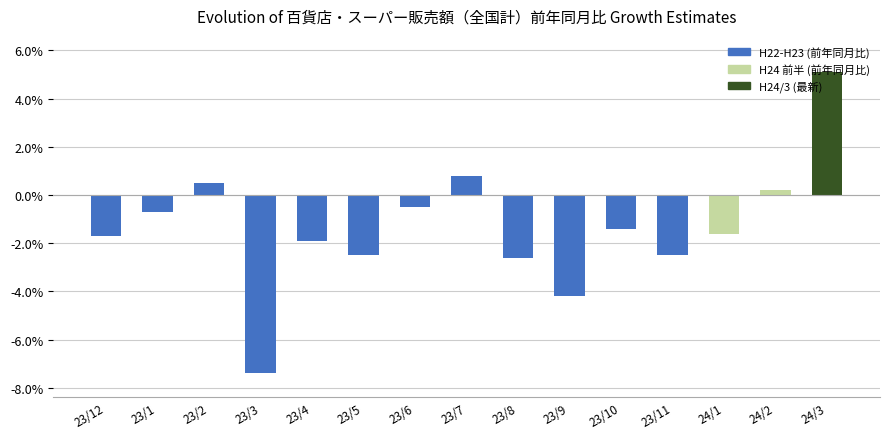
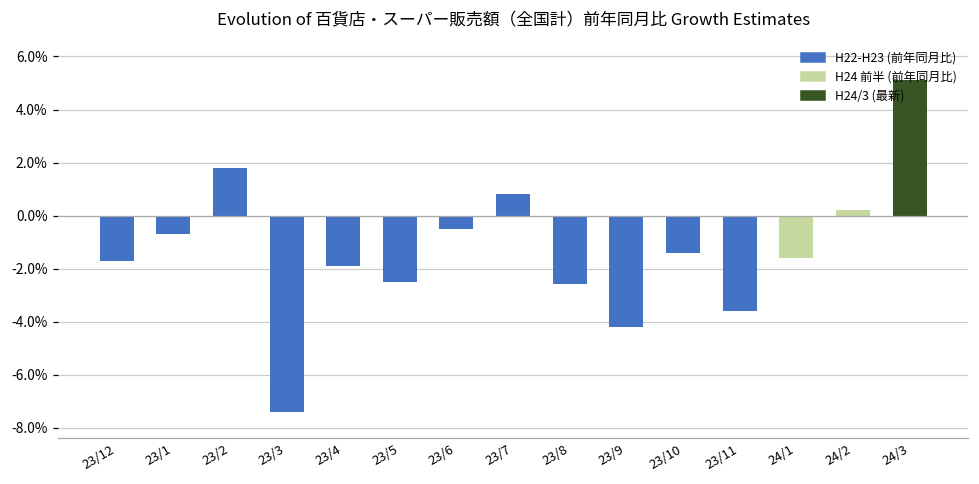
  {
    "23/12": "-1.7%",
    "23/1": "-0.7%",
-   "23/2": "0.5%",
+   "23/2": "1.8%",
    "23/3": "-7.4%",
    "23/4": "-1.9%",
    "23/5": "-2.5%",
    "23/6": "-0.5%",
    "23/7": "0.8%",
    "23/8": "-2.6%",
    "23/9": "-4.2%",
    "23/10": "-1.4%",
-   "23/11": "-2.5%",
+   "23/11": "-3.6%",
    "24/1": "-1.6%",
    "24/2": "0.2%",
    "24/3": "5.1%"
  }
